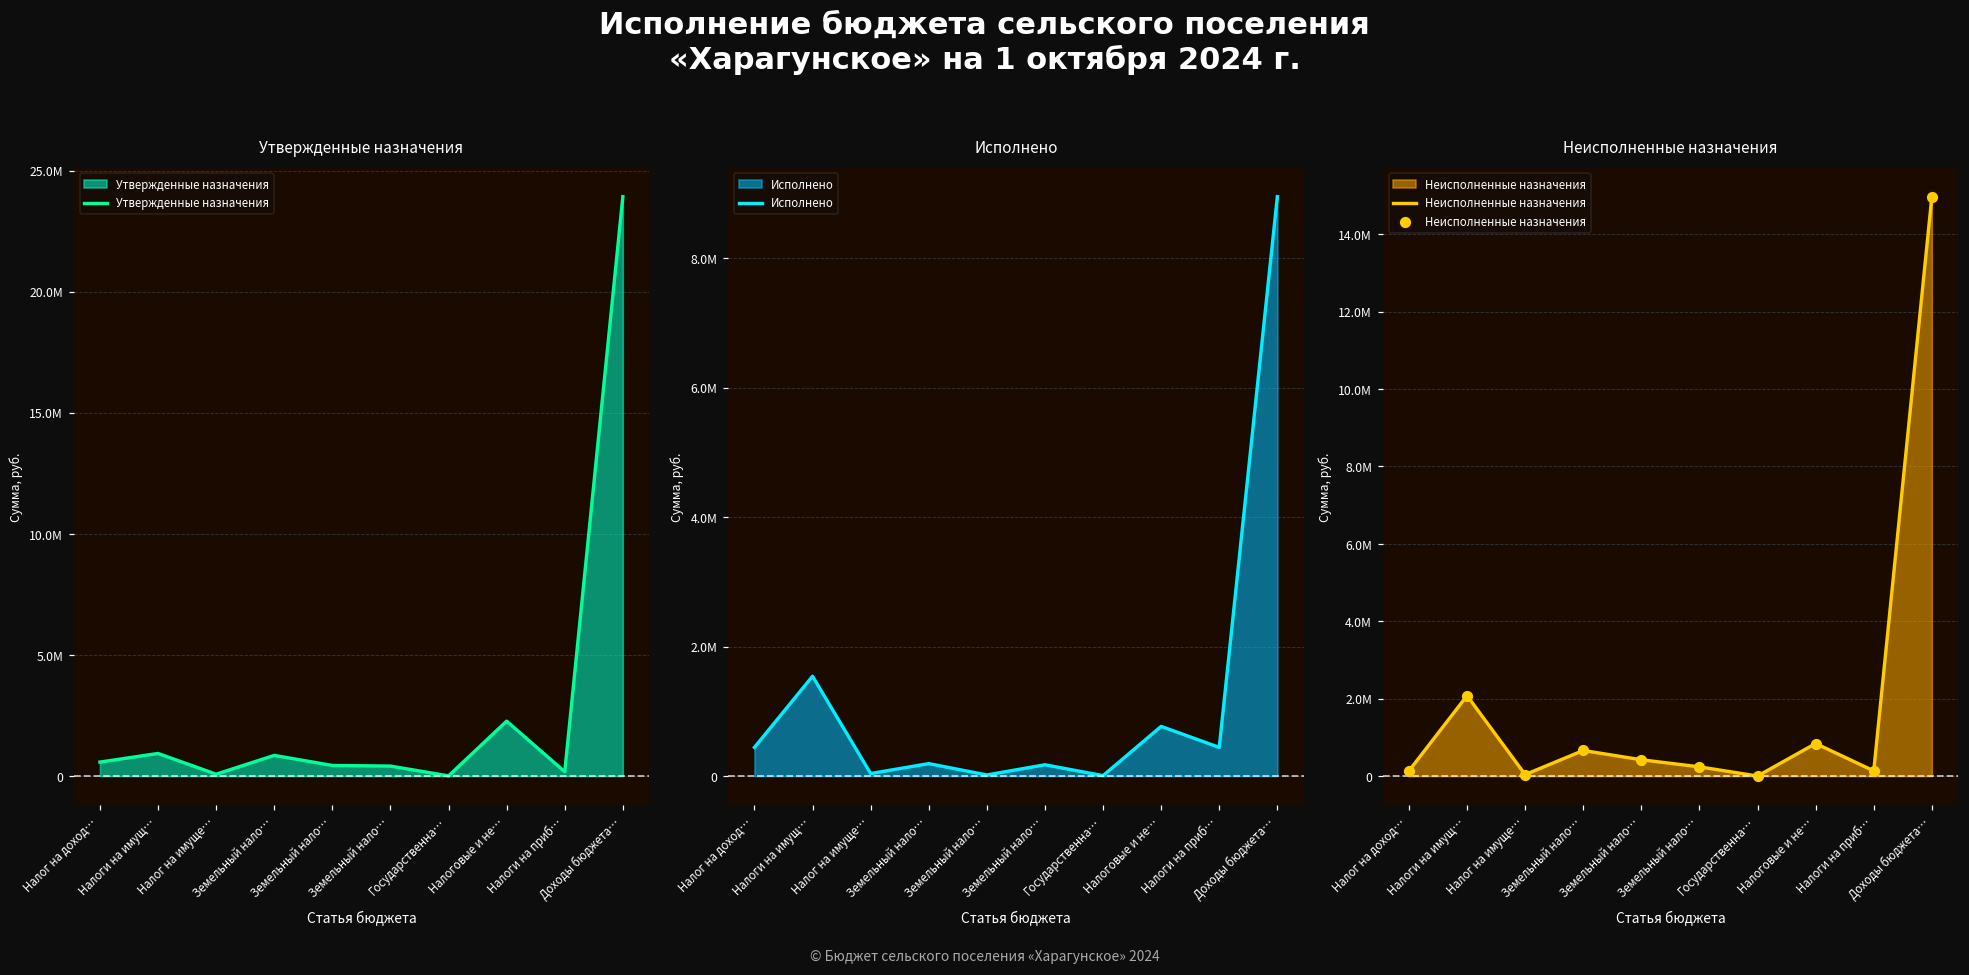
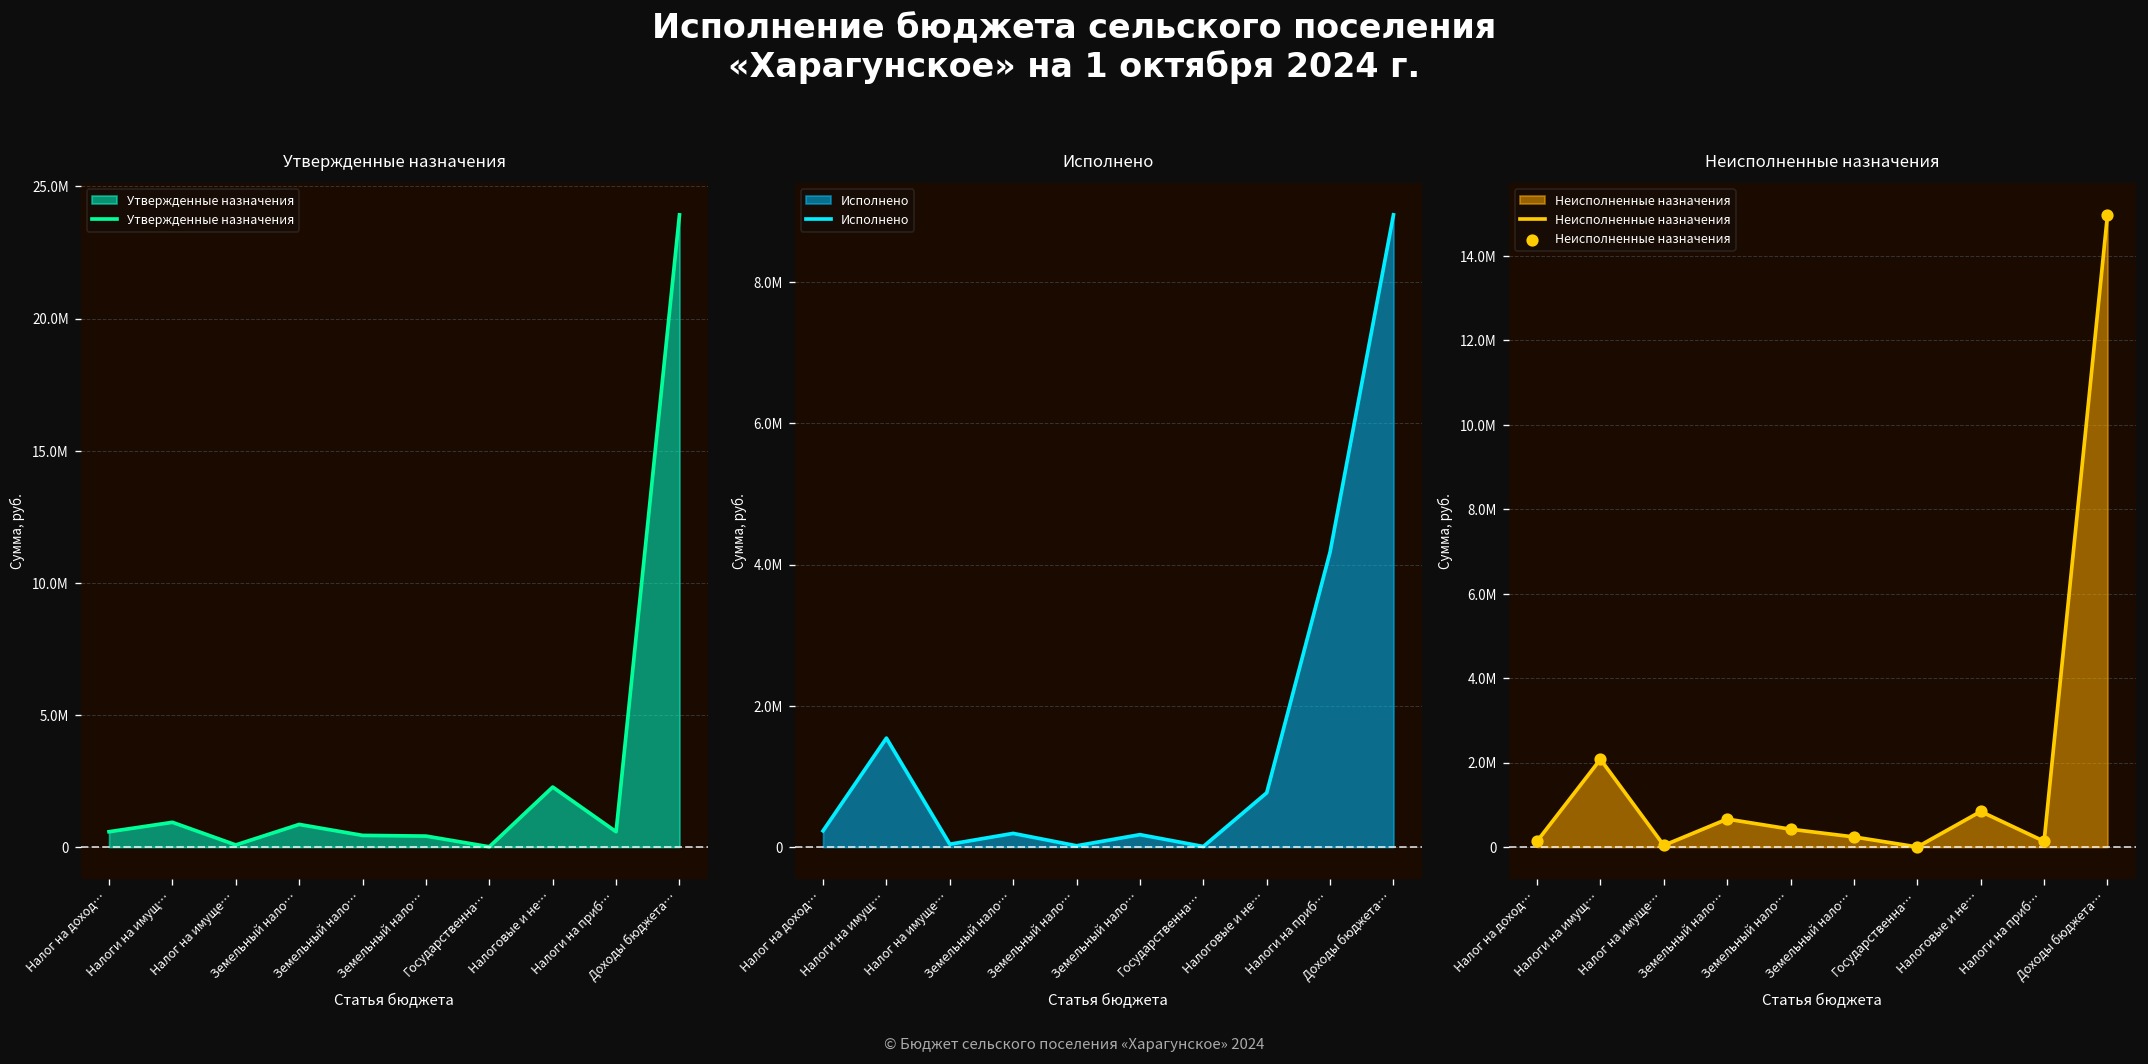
  {
    "Утвержденные назначения": {
      "Налог на доход…": 600000,
      "Налоги на имущ…": 900000,
      "Налог на имуще…": 100000,
      "Государственна…": 0,
      "Налоговые и не…": 2300000,
-     "Налоги на приб…": 200000,
+     "Налоги на приб…": 600000,
      "Доходы бюджета…": 23900000
    },
    "Исполнено": {
-     "Налог на доход…": 400000,
+     "Налог на доход…": 200000,
      "Налоги на имущ…": 1500000,
      "Налог на имуще…": 0,
      "Государственна…": 0,
      "Налоговые и не…": 800000,
-     "Налоги на приб…": 400000,
+     "Налоги на приб…": 4200000,
      "Доходы бюджета…": 9000000
    },
    "Неисполненные назначения": {
      "Налог на доход…": 100000,
      "Налоги на имущ…": 2100000,
      "Налог на имуще…": 0,
      "Государственна…": 0,
      "Налоговые и не…": 800000,
      "Налоги на приб…": 100000,
      "Доходы бюджета…": 15000000
    }
  }
